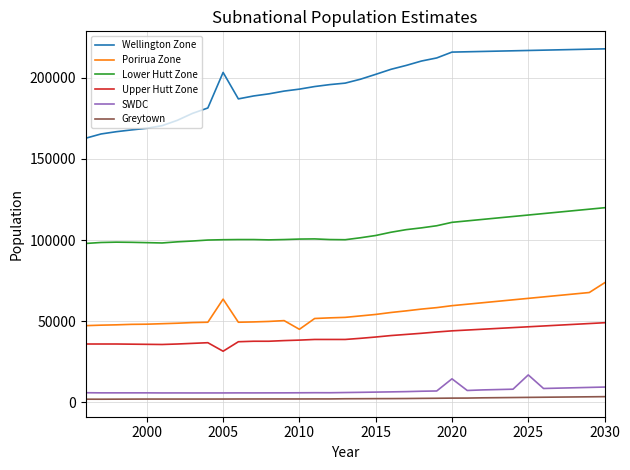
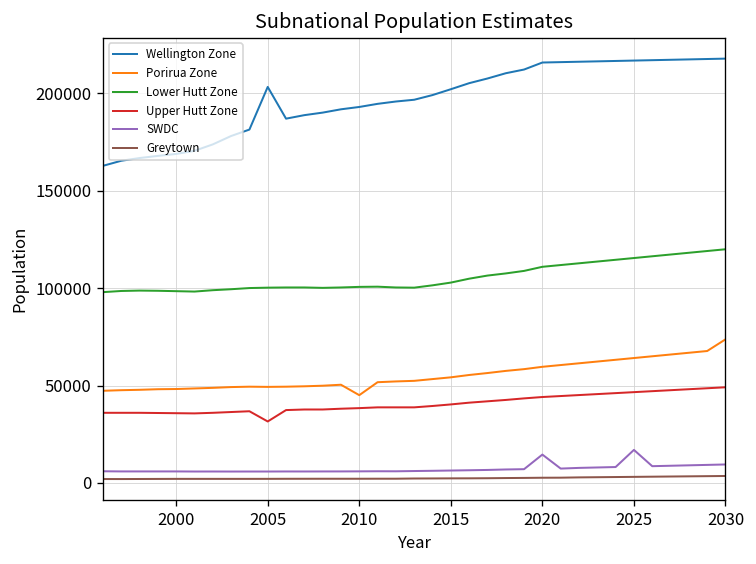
  {
    "Wellington Zone": {
      "2005": 203000,
      "2010": 193000,
      "2015": 202000,
      "2020": 216000,
      "2025": 217000,
      "2030": 218000
    },
    "Porirua Zone": {
      "2000": 48000,
-     "2005": 64000,
+     "2005": 49000,
      "2010": 45000,
      "2015": 54000,
      "2020": 60000,
      "2025": 64000,
      "2030": 74000
    },
    "Lower Hutt Zone": {
      "2000": 98000,
      "2005": 100000,
      "2010": 101000,
      "2015": 103000,
      "2020": 111000,
      "2025": 115000,
      "2030": 120000
    },
    "Upper Hutt Zone": {
      "2000": 36000,
      "2005": 32000,
      "2010": 38000,
      "2015": 40000,
      "2020": 44000,
      "2025": 47000,
      "2030": 49000
    },
    "SWDC": {
      "2000": 6000,
      "2005": 6000,
      "2010": 6000,
      "2015": 6000,
      "2020": 15000,
      "2025": 17000,
      "2030": 10000
    },
    "Greytown": {
      "2000": 2000,
      "2005": 2000,
      "2010": 2000,
      "2015": 2000,
      "2020": 3000,
      "2025": 3000,
      "2030": 4000
    }
  }
